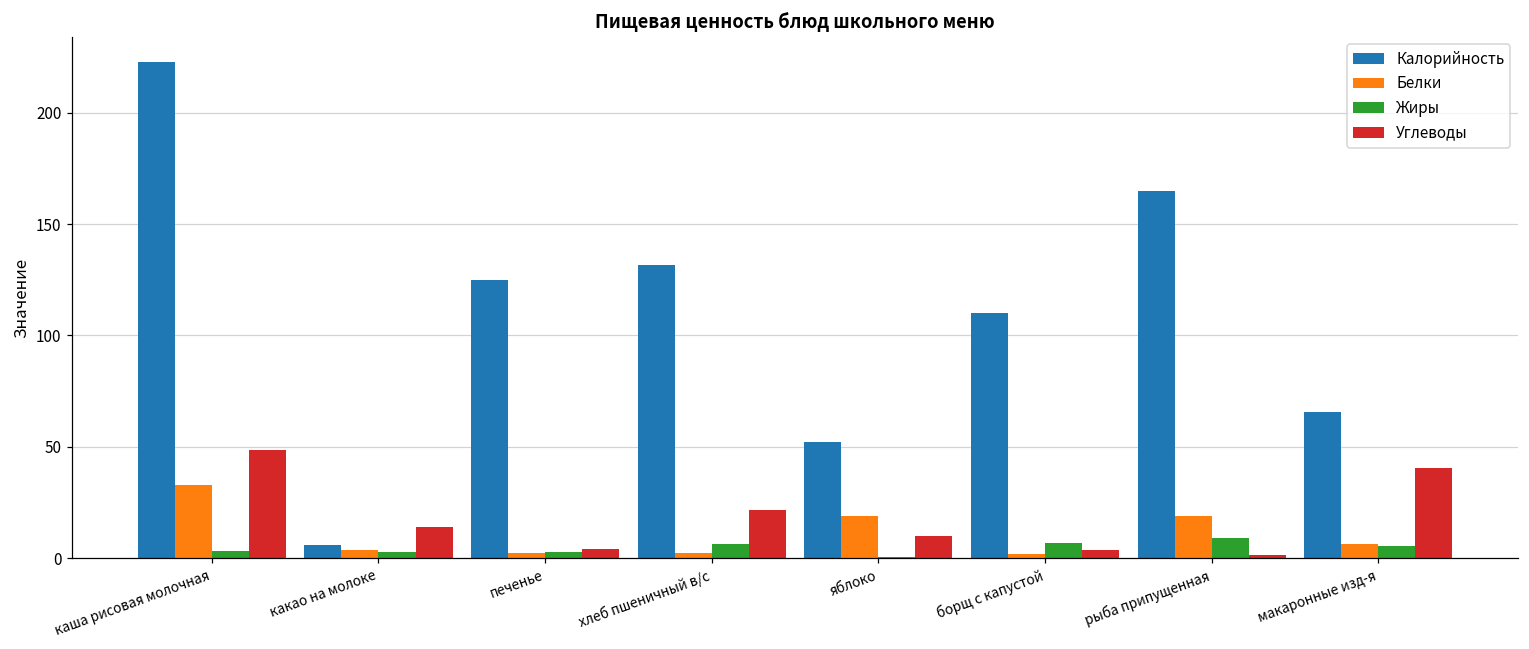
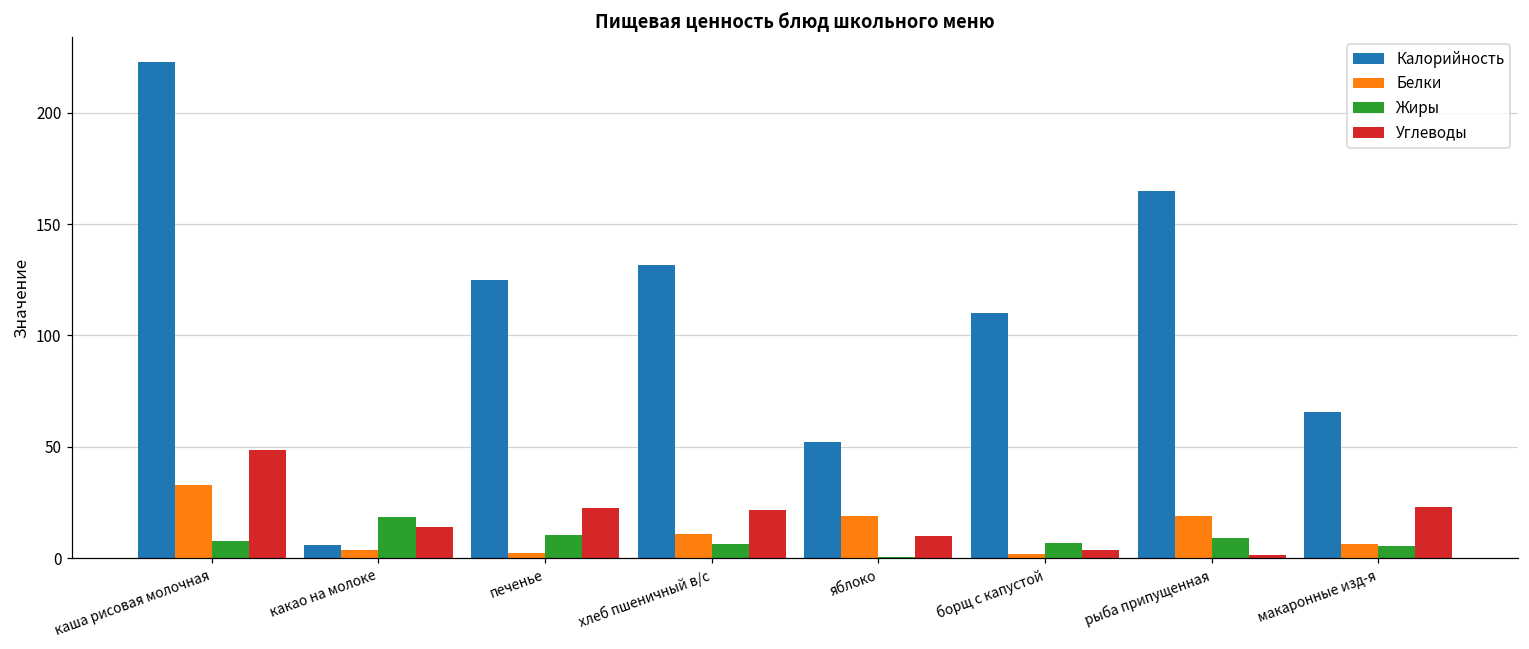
  {
    "Калорийность": {
      "каша рисовая молочная": 223,
      "какао на молоке": 6,
      "печенье": 125,
      "хлеб пшеничный в/с": 132,
      "яблоко": 52,
      "борщ с капустой": 110,
      "рыба припущенная": 165,
      "макаронные изд-я": 66
    },
    "Белки": {
      "каша рисовая молочная": 33,
      "какао на молоке": 4,
      "печенье": 2,
-     "хлеб пшеничный в/с": 2,
+     "хлеб пшеничный в/с": 11,
      "яблоко": 19,
      "борщ с капустой": 2,
      "рыба припущенная": 19,
      "макаронные изд-я": 6
    },
    "Жиры": {
-     "каша рисовая молочная": 3,
-     "какао на молоке": 3,
-     "печенье": 3,
+     "каша рисовая молочная": 7,
+     "какао на молоке": 19,
+     "печенье": 10,
      "хлеб пшеничный в/с": 7,
      "борщ с капустой": 7,
      "рыба припущенная": 9,
      "макаронные изд-я": 6
    },
    "Углеводы": {
      "каша рисовая молочная": 48,
      "какао на молоке": 14,
-     "печенье": 4,
+     "печенье": 22,
      "хлеб пшеничный в/с": 22,
      "яблоко": 10,
      "борщ с капустой": 4,
      "рыба припущенная": 1,
-     "макаронные изд-я": 40
+     "макаронные изд-я": 23
    }
  }
